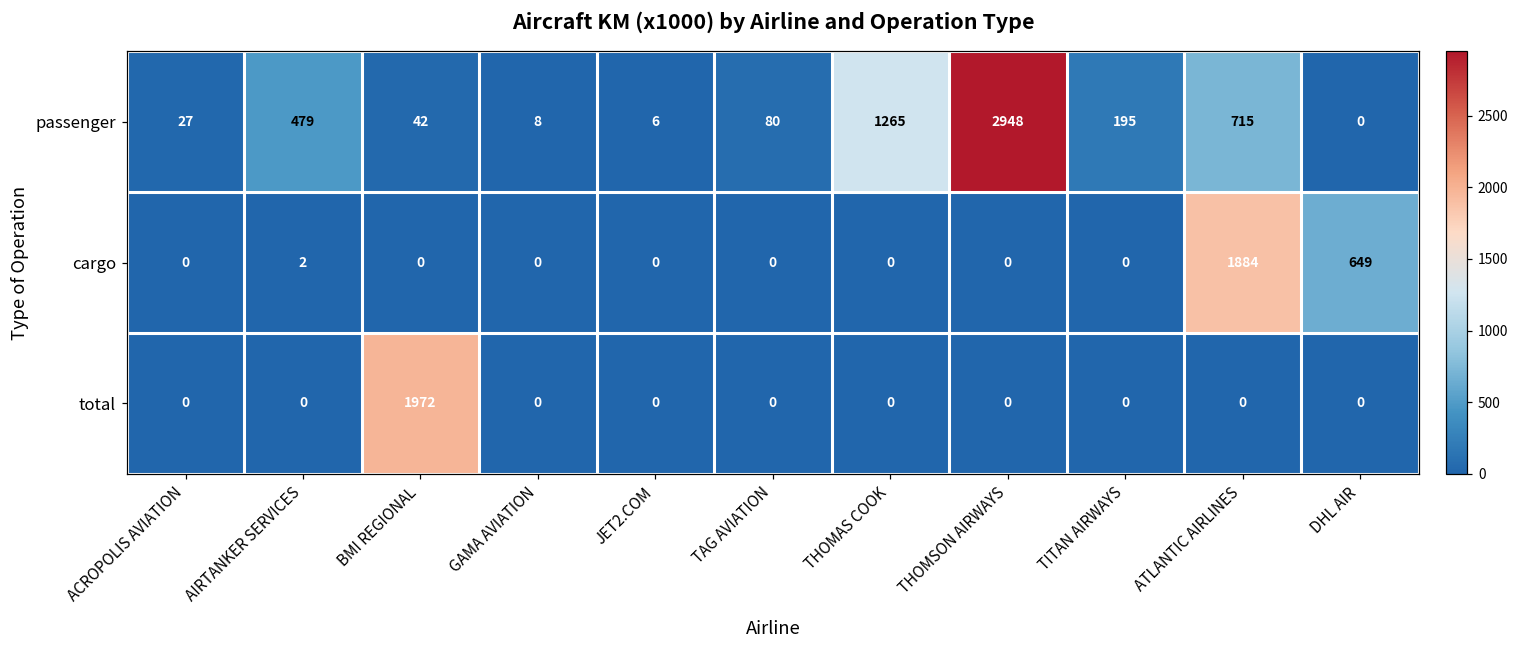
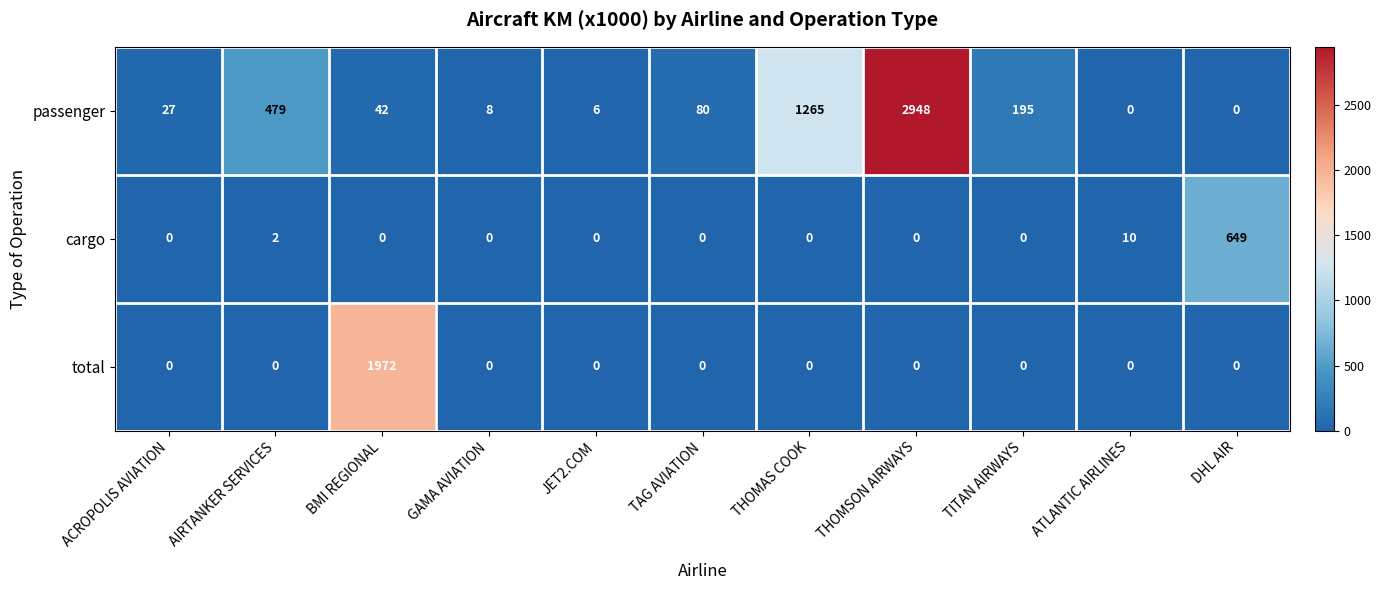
  {
    "passenger": {
      "ACROPOLIS AVIATION": 27,
      "AIRTANKER SERVICES": 479,
      "BMI REGIONAL": 42,
      "GAMA AVIATION": 8,
      "JET2.COM": 6,
      "TAG AVIATION": 80,
      "THOMAS COOK": 1265,
      "THOMSON AIRWAYS": 2948,
      "TITAN AIRWAYS": 195,
-     "ATLANTIC AIRLINES": 715,
+     "ATLANTIC AIRLINES": 0,
      "DHL AIR": 0
    },
    "cargo": {
      "ACROPOLIS AVIATION": 0,
      "AIRTANKER SERVICES": 2,
      "BMI REGIONAL": 0,
      "GAMA AVIATION": 0,
      "JET2.COM": 0,
      "TAG AVIATION": 0,
      "THOMAS COOK": 0,
      "THOMSON AIRWAYS": 0,
      "TITAN AIRWAYS": 0,
-     "ATLANTIC AIRLINES": 1884,
+     "ATLANTIC AIRLINES": 10,
      "DHL AIR": 649
    },
    "total": {
      "ACROPOLIS AVIATION": 0,
      "AIRTANKER SERVICES": 0,
      "BMI REGIONAL": 1972,
      "GAMA AVIATION": 0,
      "JET2.COM": 0,
      "TAG AVIATION": 0,
      "THOMAS COOK": 0,
      "THOMSON AIRWAYS": 0,
      "TITAN AIRWAYS": 0,
      "ATLANTIC AIRLINES": 0,
      "DHL AIR": 0
    }
  }
